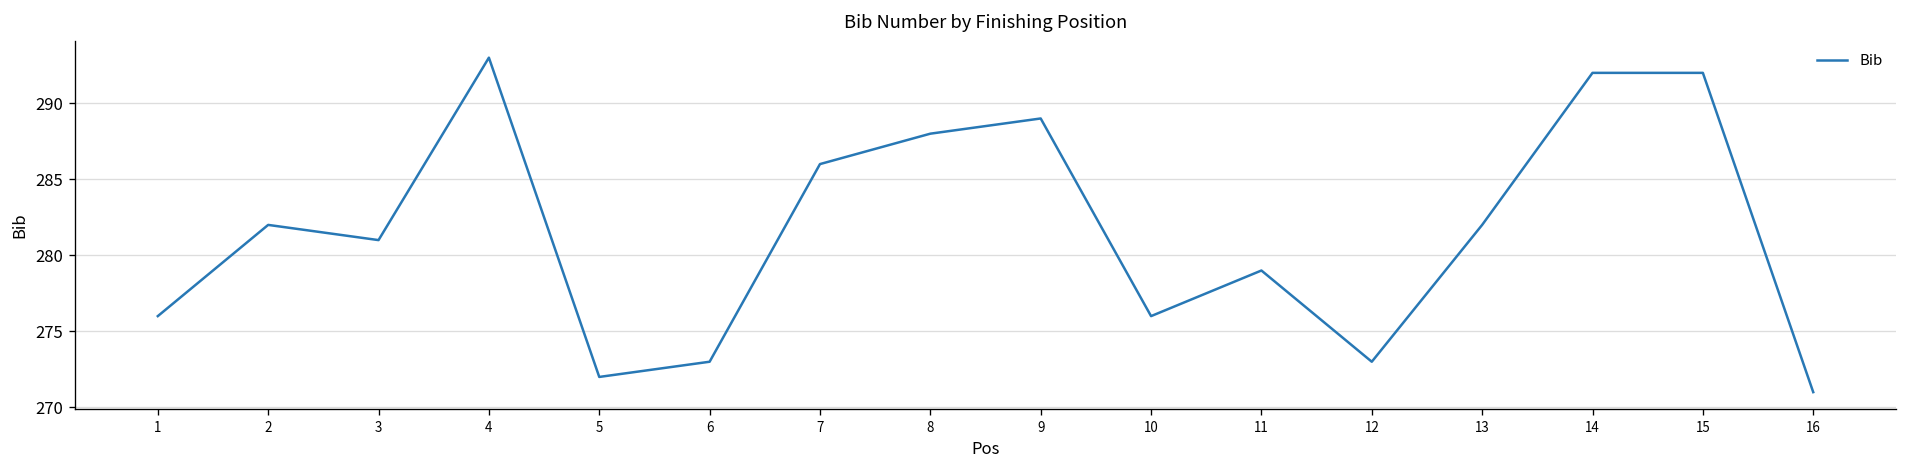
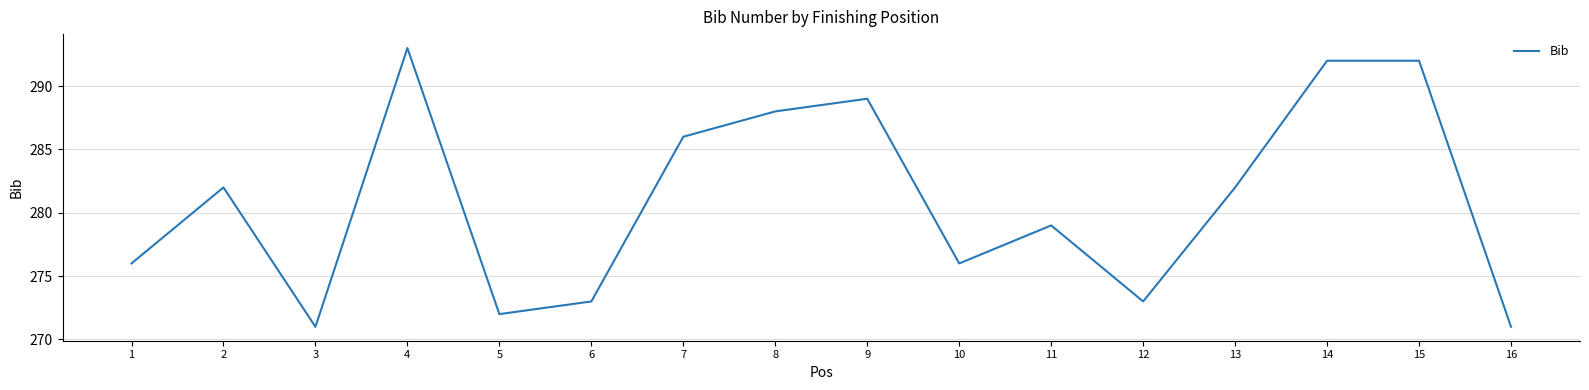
  {
    "1": 276,
    "2": 282,
-   "3": 281,
+   "3": 271,
    "4": 293,
    "5": 272,
    "6": 273,
    "7": 286,
    "8": 288,
    "9": 289,
    "10": 276,
    "11": 279,
    "12": 273,
    "13": 282,
    "14": 292,
    "15": 292,
    "16": 271
  }
